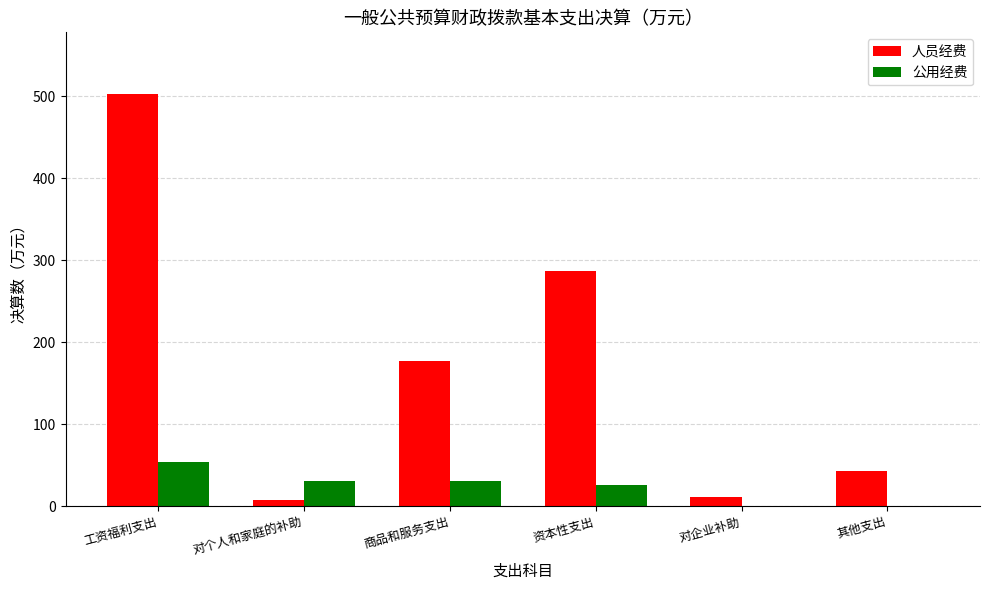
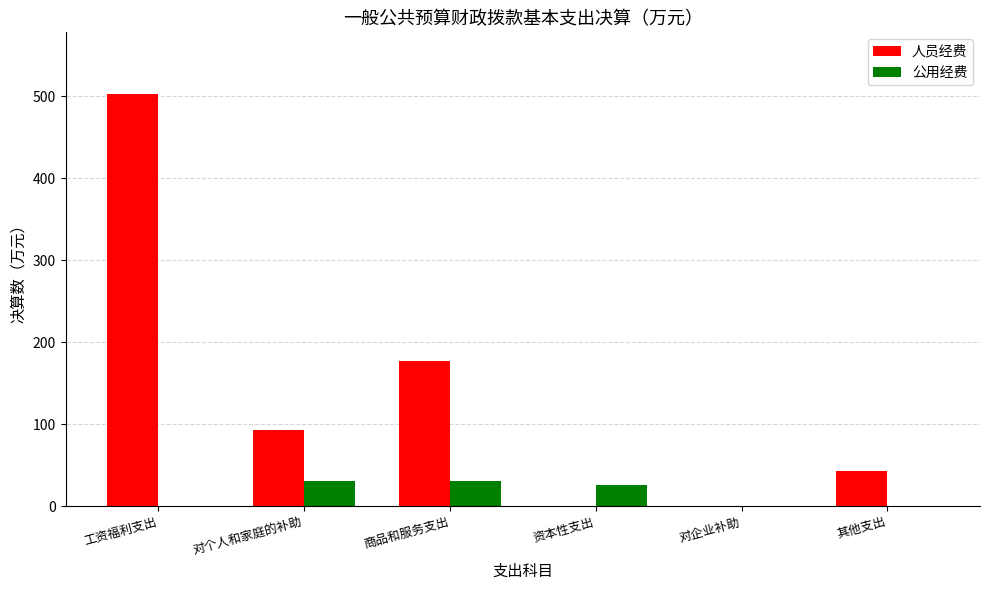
  {
    "人员经费": {
      "工资福利支出": 500,
-     "对个人和家庭的补助": 10,
+     "对个人和家庭的补助": 90,
      "商品和服务支出": 180,
-     "资本性支出": 290,
-     "对企业补助": 10,
+     "资本性支出": 0,
+     "对企业补助": 0,
      "其他支出": 40
    },
    "公用经费": {
-     "工资福利支出": 50,
+     "工资福利支出": 0,
      "对个人和家庭的补助": 30,
      "商品和服务支出": 30,
      "资本性支出": 30,
      "对企业补助": 0,
      "其他支出": 0
    }
  }
